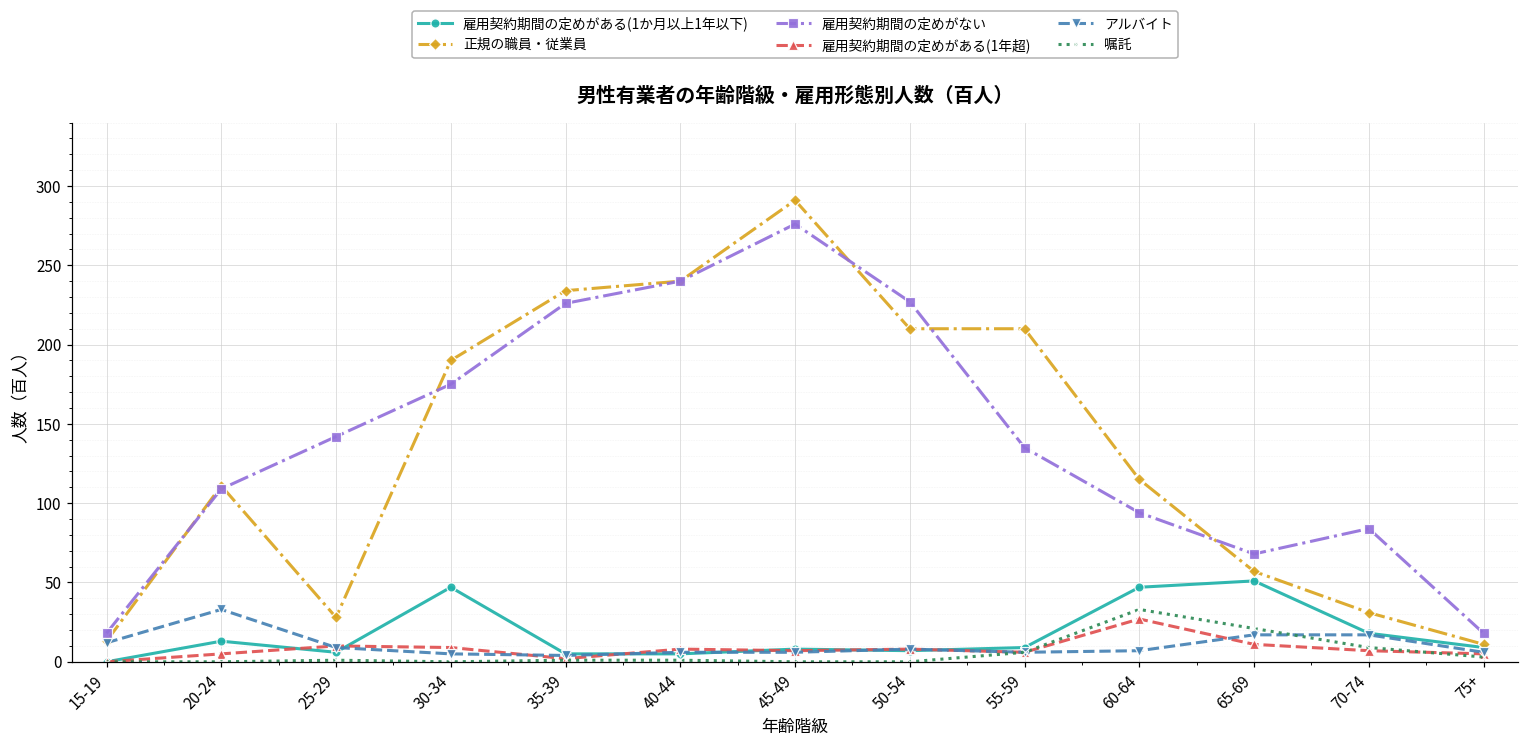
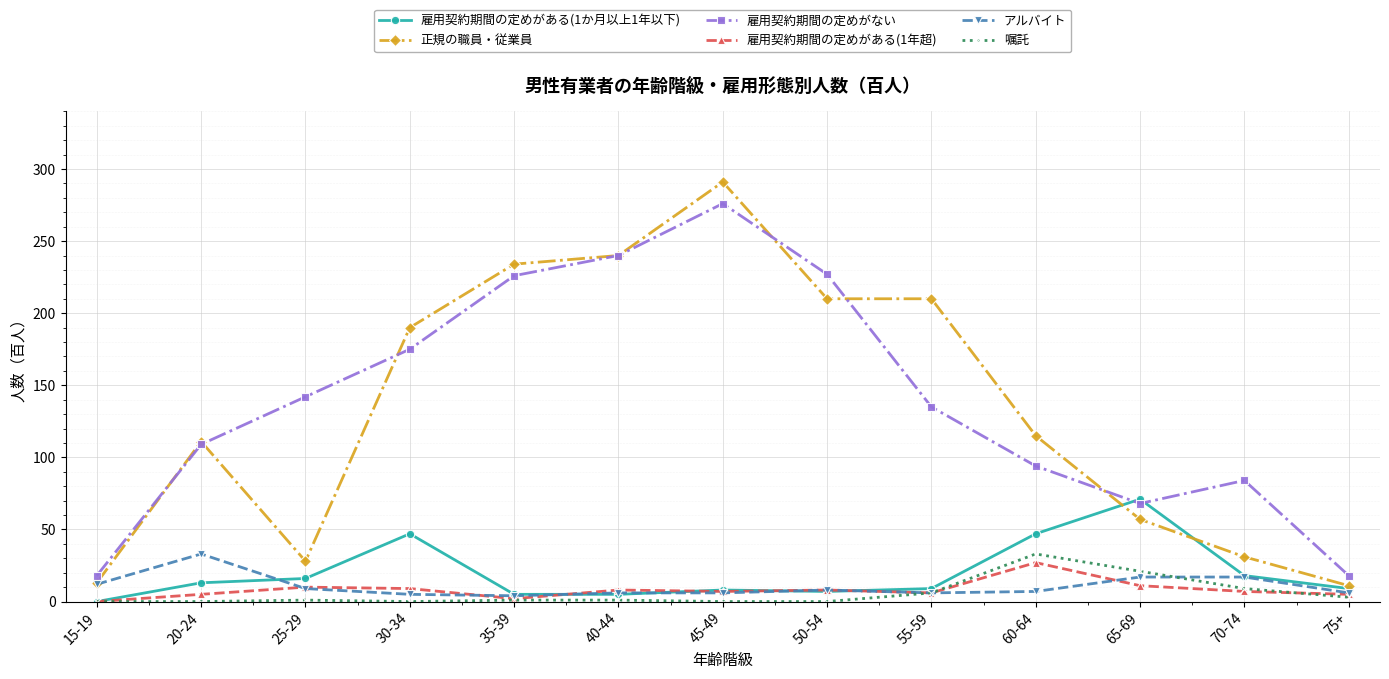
  {
    "雇用契約期間の定めがある(1か月以上1年以下)": {
      "20-24": 13,
-     "25-29": 6,
+     "25-29": 16,
      "30-34": 47,
      "55-59": 9,
      "60-64": 47,
-     "65-69": 51,
+     "65-69": 71,
      "75+": 9
    },
    "正規の職員・従業員": {
      "20-24": 111,
      "25-29": 28,
      "30-34": 190,
      "35-39": 234,
      "45-49": 291,
      "50-54": 210,
      "55-59": 210,
      "60-64": 115,
      "65-69": 57,
      "70-74": 31,
      "75+": 11
    },
    "雇用契約期間の定めがない": {
      "15-19": 18,
      "20-24": 109,
      "25-29": 142,
      "30-34": 175,
      "35-39": 226,
      "45-49": 276,
      "50-54": 227,
      "55-59": 135,
      "60-64": 94,
      "65-69": 68,
      "70-74": 84,
      "75+": 18
    },
    "雇用契約期間の定めがある(1年超)": {
      "20-24": 5,
      "30-34": 9,
      "40-44": 8,
      "60-64": 27,
      "65-69": 11,
      "70-74": 7
    },
    "アルバイト": {
      "20-24": 33,
      "30-34": 5,
      "60-64": 7,
      "65-69": 17
    },
    "嘱託": {
      "20-24": 0,
      "25-29": 1,
      "30-34": 0,
      "40-44": 1,
      "45-49": 0,
      "50-54": 0,
      "60-64": 33,
      "65-69": 21,
      "70-74": 9,
      "75+": 3
    }
  }
